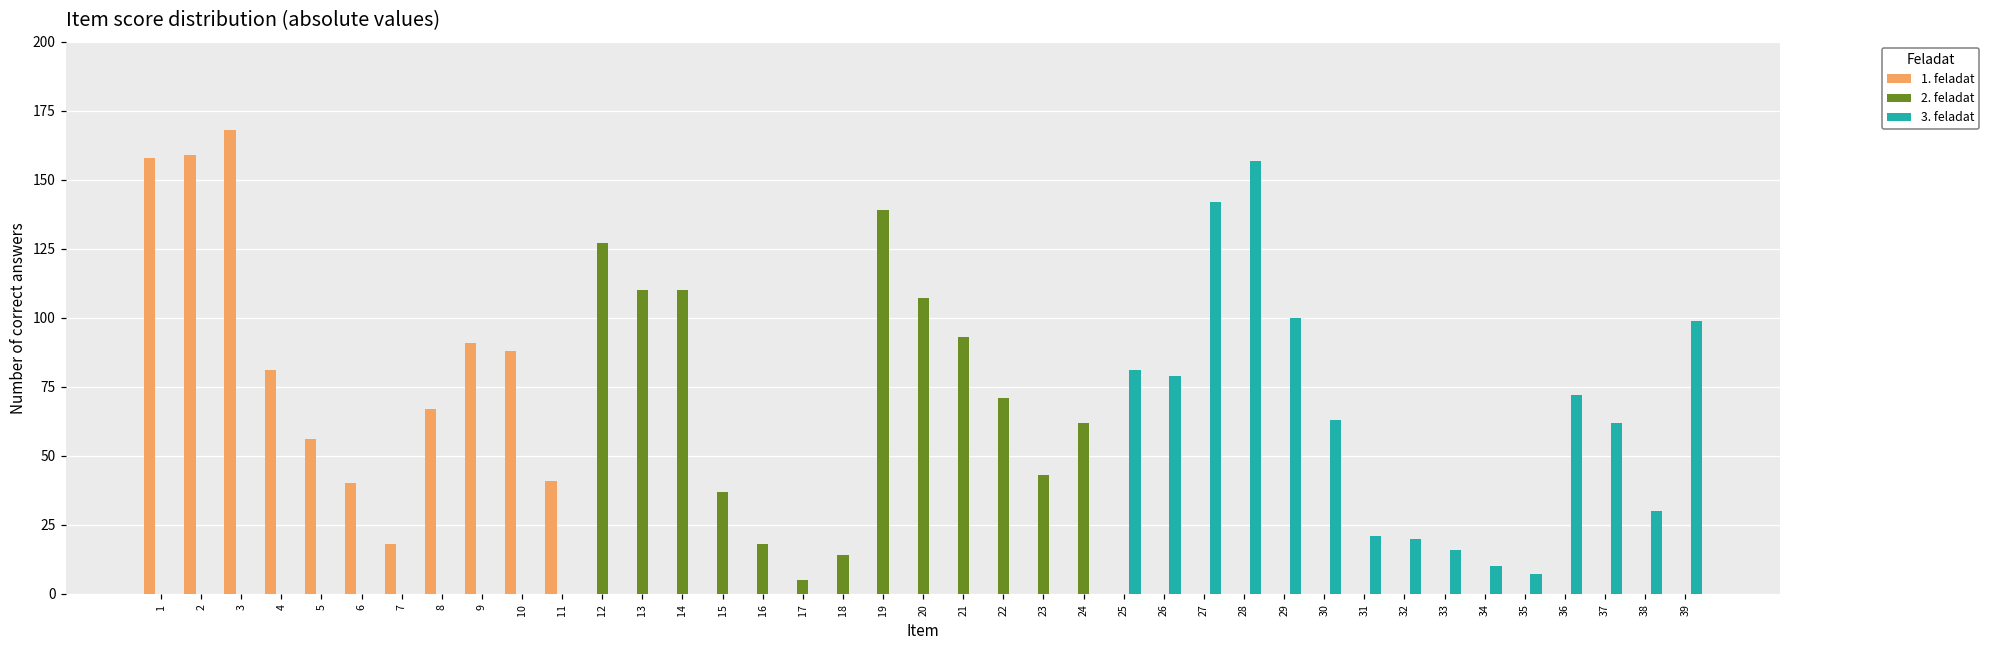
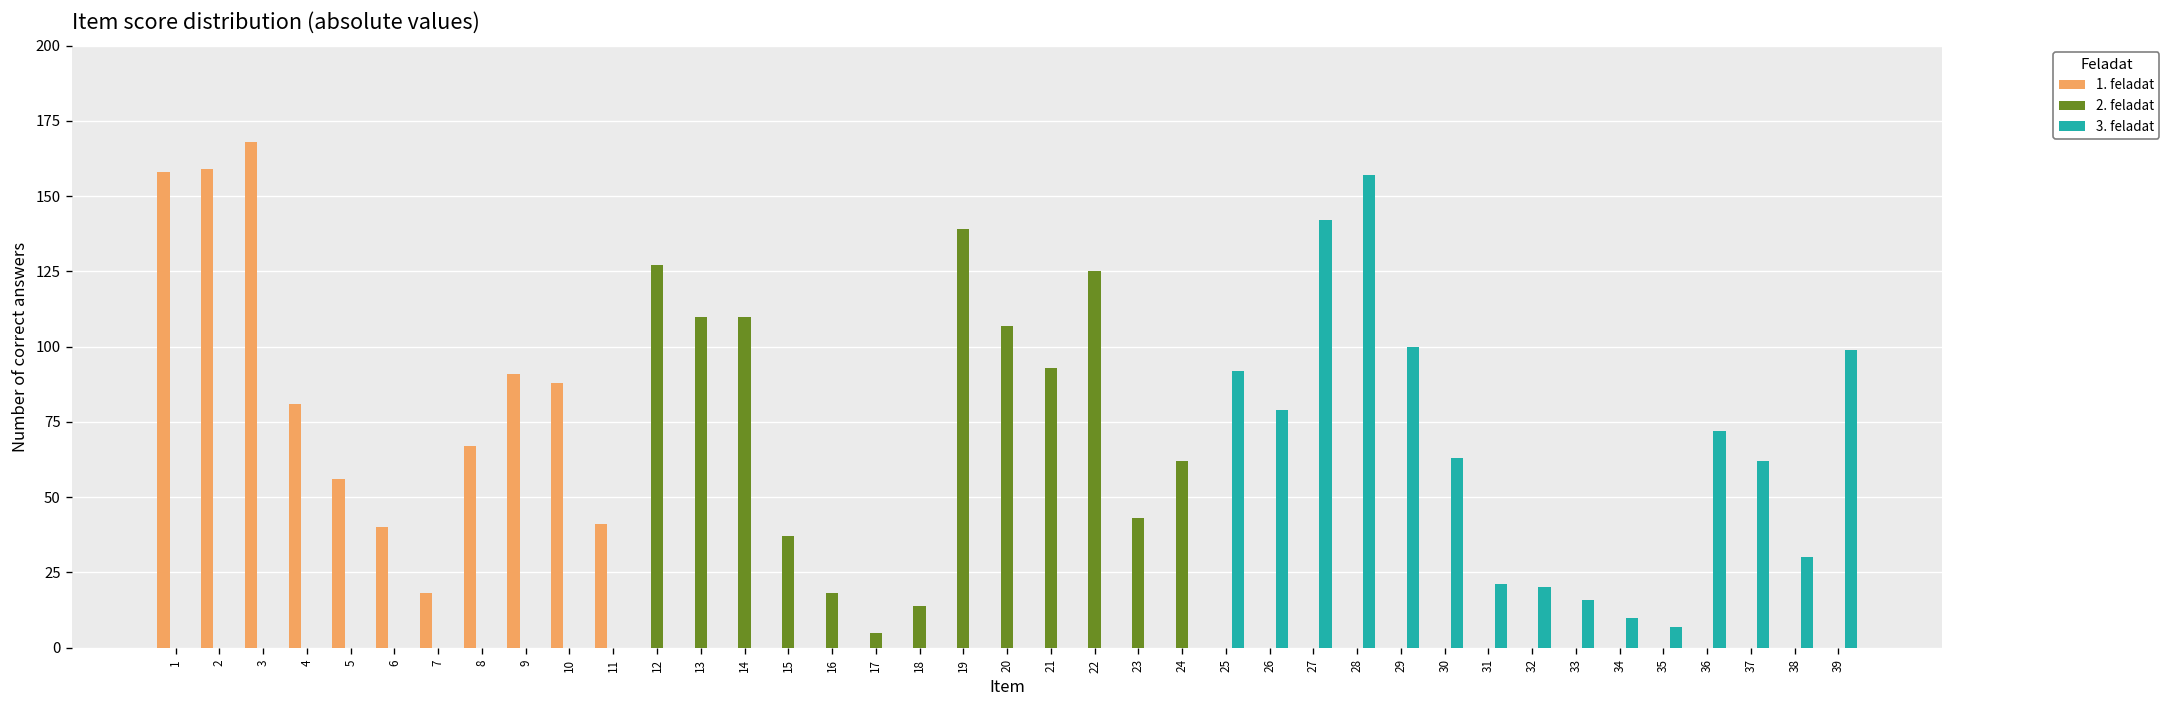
  {
    "1. feladat": {
      "1": 158,
      "2": 159,
      "3": 168,
      "4": 81,
      "5": 56,
      "6": 40,
      "7": 18,
      "8": 67,
      "9": 91,
      "10": 88,
      "11": 41,
      "12": 0,
      "13": 0,
      "14": 0,
      "15": 0,
      "16": 0,
      "17": 0,
      "18": 0,
      "19": 0,
      "20": 0,
      "21": 0,
      "22": 0,
      "23": 0,
      "24": 0,
      "25": 0,
      "26": 0,
      "27": 0,
      "28": 0,
      "29": 0,
      "30": 0,
      "31": 0,
      "32": 0,
      "33": 0,
      "34": 0,
      "35": 0,
      "36": 0,
      "37": 0,
      "38": 0,
      "39": 0
    },
    "2. feladat": {
      "1": 0,
      "2": 0,
      "3": 0,
      "4": 0,
      "5": 0,
      "6": 0,
      "7": 0,
      "8": 0,
      "9": 0,
      "10": 0,
      "11": 0,
      "12": 127,
      "13": 110,
      "14": 110,
      "15": 37,
      "16": 18,
      "17": 5,
      "18": 14,
      "19": 139,
      "20": 107,
      "21": 93,
-     "22": 71,
+     "22": 125,
      "23": 43,
      "24": 62,
      "25": 0,
      "26": 0,
      "27": 0,
      "28": 0,
      "29": 0,
      "30": 0,
      "31": 0,
      "32": 0,
      "33": 0,
      "34": 0,
      "35": 0,
      "36": 0,
      "37": 0,
      "38": 0,
      "39": 0
    },
    "3. feladat": {
      "1": 0,
      "2": 0,
      "3": 0,
      "4": 0,
      "5": 0,
      "6": 0,
      "7": 0,
      "8": 0,
      "9": 0,
      "10": 0,
      "11": 0,
      "12": 0,
      "13": 0,
      "14": 0,
      "15": 0,
      "16": 0,
      "17": 0,
      "18": 0,
      "19": 0,
      "20": 0,
      "21": 0,
      "22": 0,
      "23": 0,
      "24": 0,
-     "25": 81,
+     "25": 92,
      "26": 79,
      "27": 142,
      "28": 157,
      "29": 100,
      "30": 63,
      "31": 21,
      "32": 20,
      "33": 16,
      "34": 10,
      "35": 7,
      "36": 72,
      "37": 62,
      "38": 30,
      "39": 99
    }
  }
